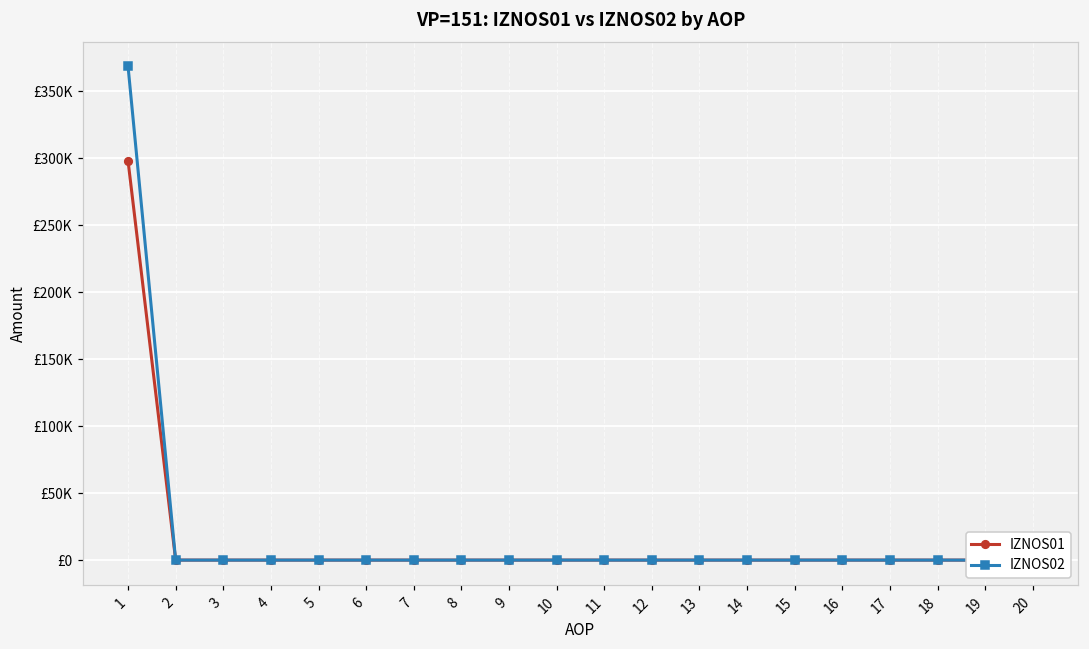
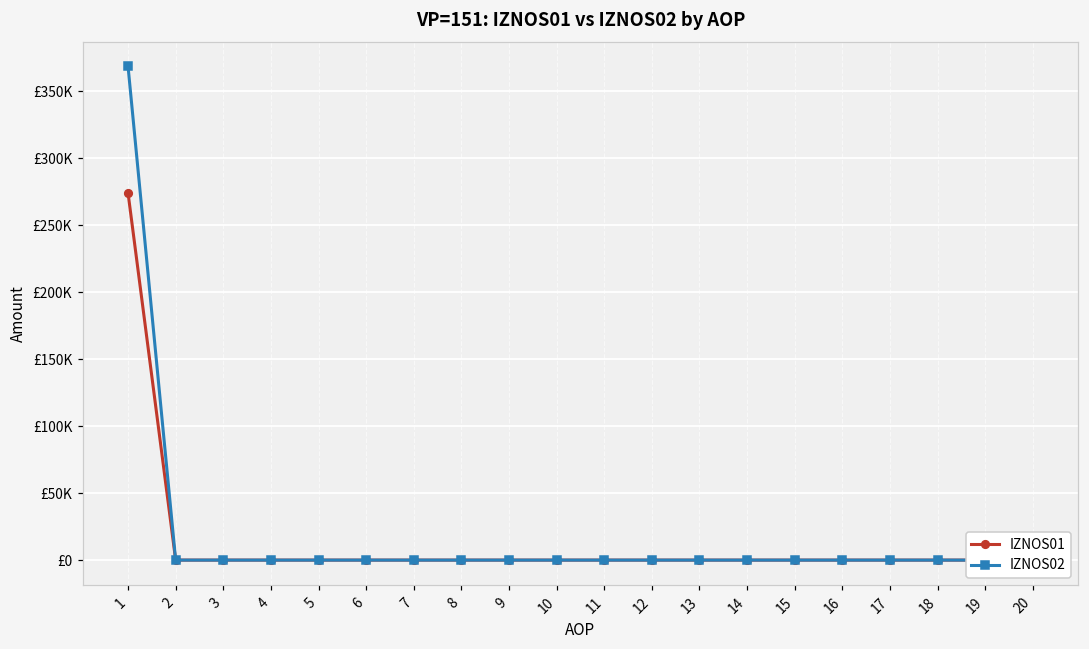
  {
    "IZNOS01": {
-     "1": "£298000"
+     "1": "£274000"
    },
    "IZNOS02": {
      "1": "£369000"
    }
  }
